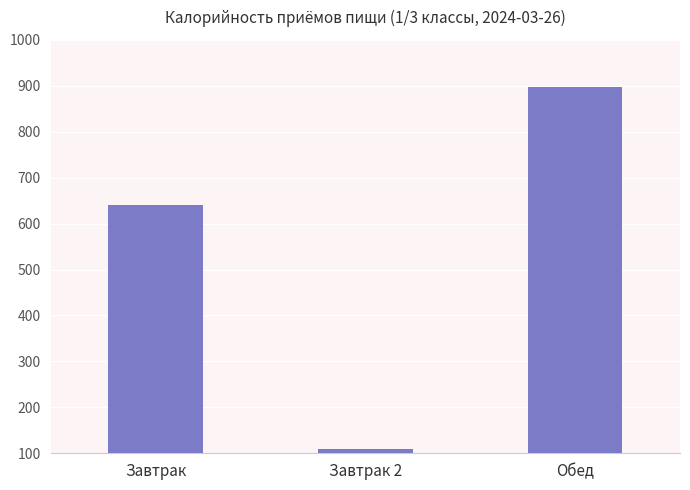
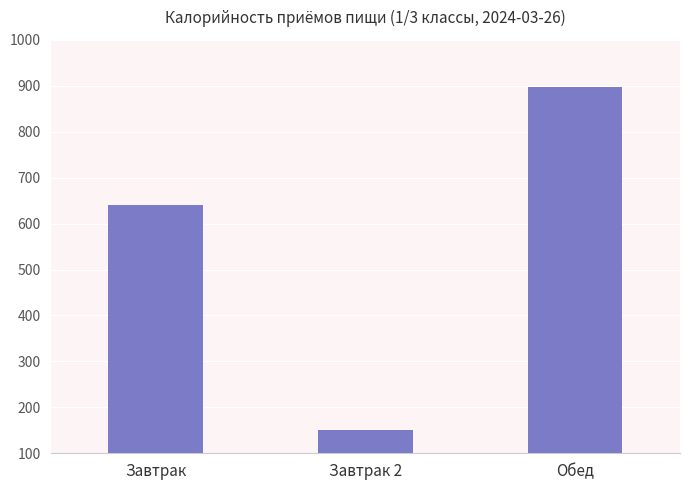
  {
    "Завтрак": 640,
-   "Завтрак 2": 110,
+   "Завтрак 2": 150,
    "Обед": 900
  }
